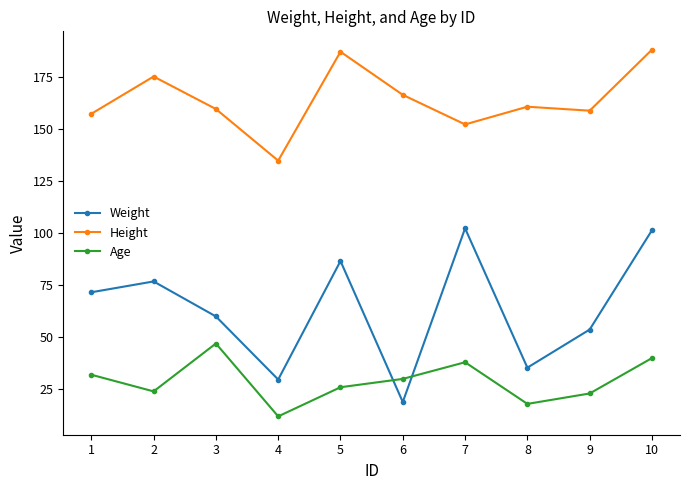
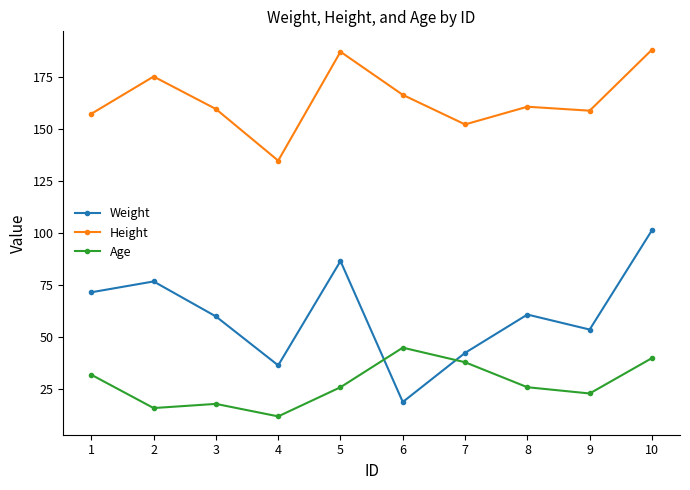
  {
    "Weight": {
      "1": 72,
      "2": 77,
      "3": 60,
-     "4": 30,
+     "4": 37,
      "5": 87,
      "6": 19,
-     "7": 102,
-     "8": 35,
+     "7": 43,
+     "8": 61,
      "9": 54,
      "10": 101
    },
    "Height": {
      "1": 157,
      "2": 175,
      "3": 160,
      "4": 135,
      "5": 187,
      "6": 166,
      "7": 152,
      "8": 161,
      "9": 159,
      "10": 188
    },
    "Age": {
      "1": 32,
-     "2": 24,
-     "3": 47,
+     "2": 16,
+     "3": 18,
      "4": 12,
      "5": 26,
-     "6": 30,
+     "6": 45,
      "7": 38,
-     "8": 18,
+     "8": 26,
      "9": 23,
      "10": 40
    }
  }
